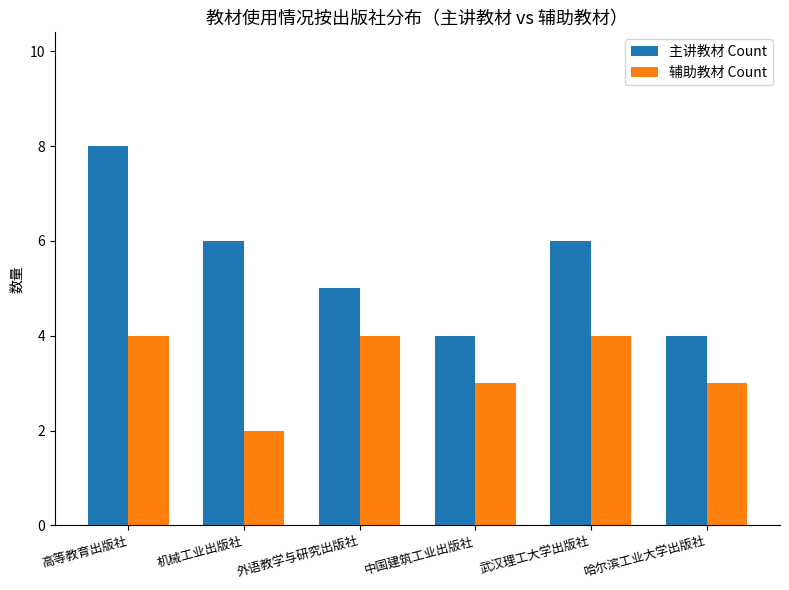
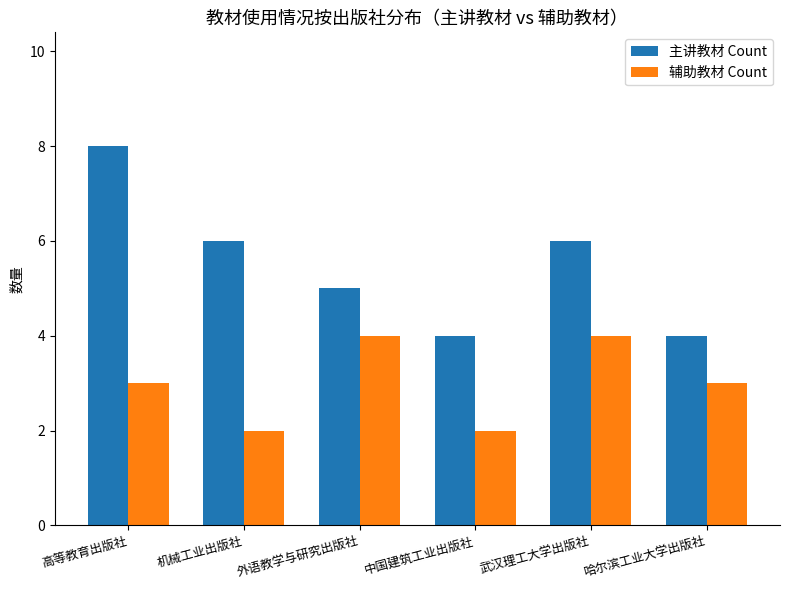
  {
    "主讲教材 Count": {
      "高等教育出版社": 8,
      "机械工业出版社": 6,
      "外语教学与研究出版社": 5,
      "中国建筑工业出版社": 4,
      "武汉理工大学出版社": 6,
      "哈尔滨工业大学出版社": 4
    },
    "辅助教材 Count": {
-     "高等教育出版社": 4,
+     "高等教育出版社": 3,
      "机械工业出版社": 2,
      "外语教学与研究出版社": 4,
-     "中国建筑工业出版社": 3,
+     "中国建筑工业出版社": 2,
      "武汉理工大学出版社": 4,
      "哈尔滨工业大学出版社": 3
    }
  }
